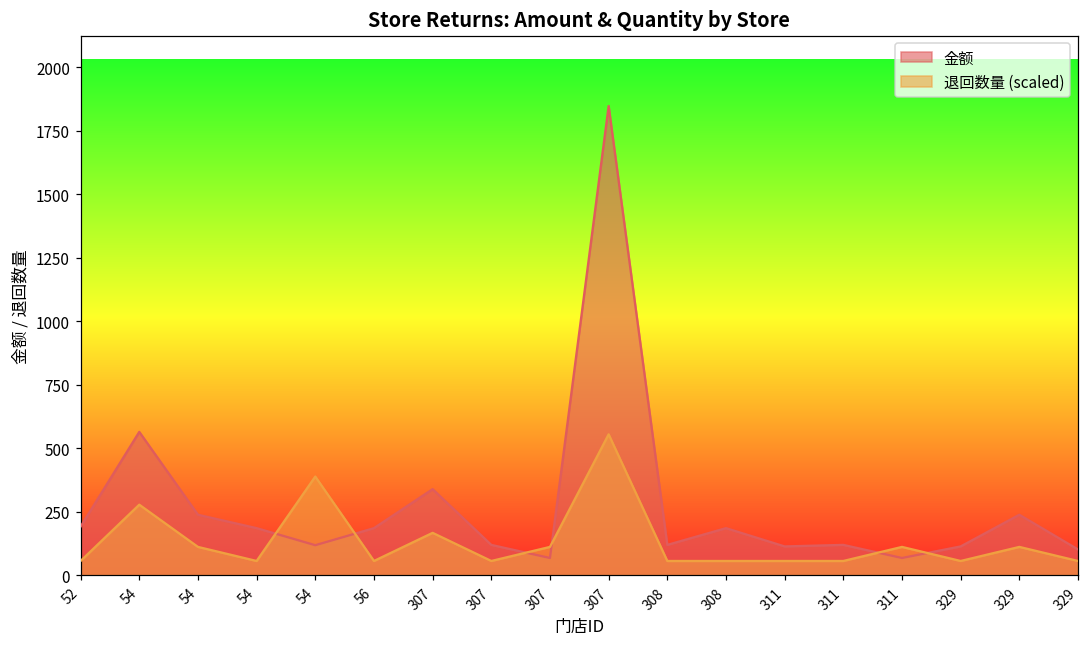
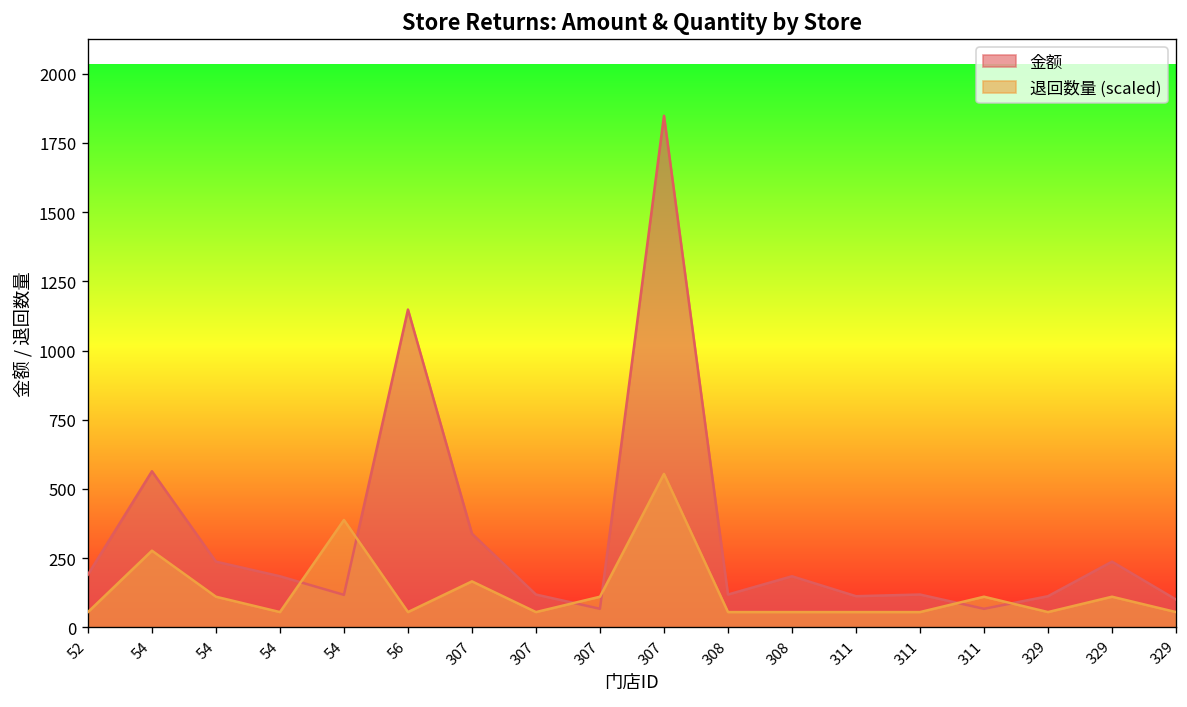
  {
    "金额": {
      "52": 190,
-     "56": 180
+     "56": 1150
    },
    "退回数量 (scaled)": {
      "52": 60,
      "56": 60
    }
  }
